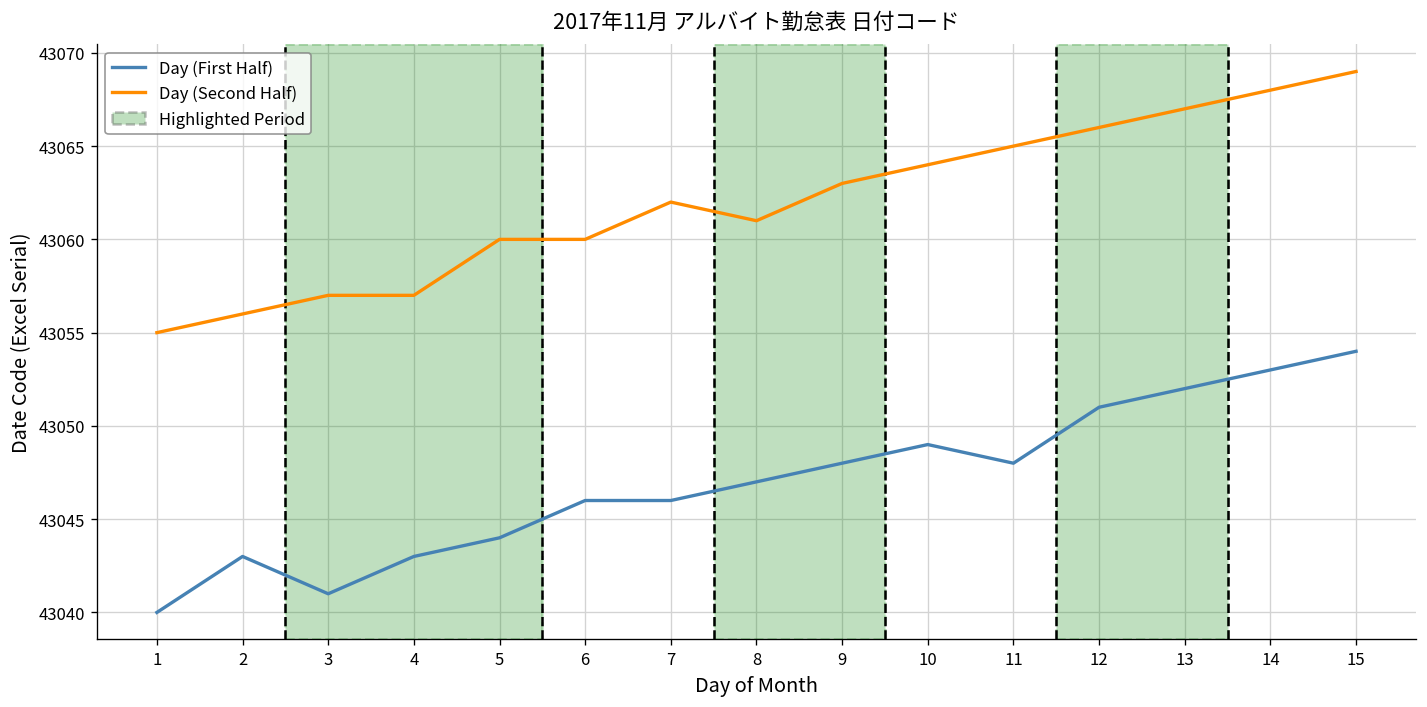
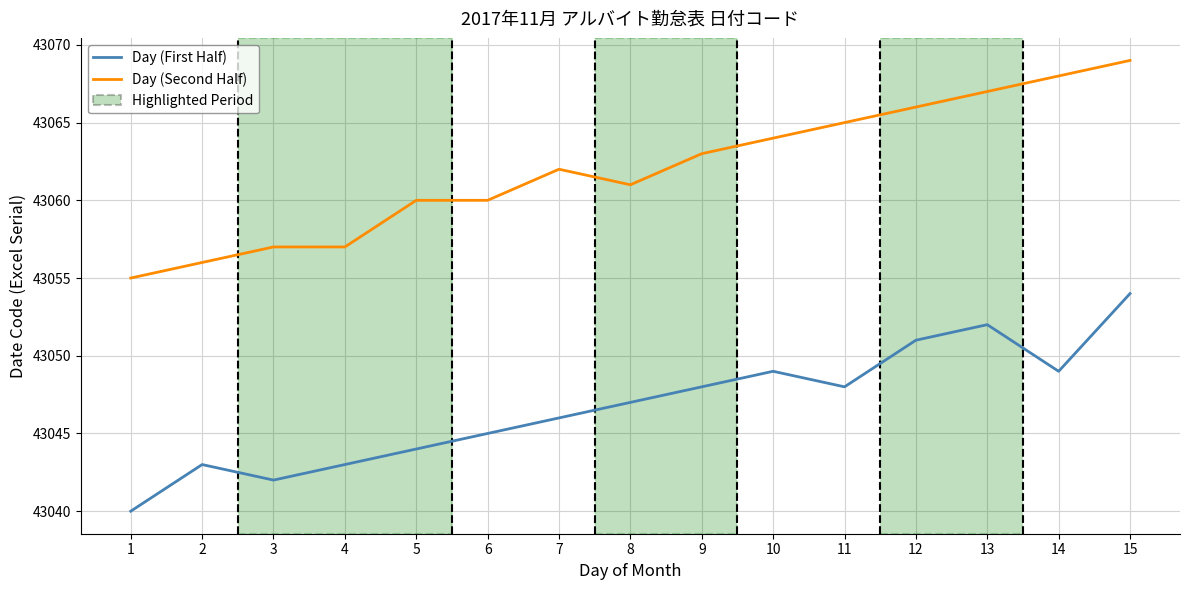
  {
    "Day (First Half)": {
      "1": 43040,
      "2": 43043,
-     "3": 43041,
+     "3": 43042,
      "4": 43043,
      "5": 43044,
-     "6": 43046,
+     "6": 43045,
      "7": 43046,
      "8": 43047,
      "9": 43048,
      "10": 43049,
      "11": 43048,
      "12": 43051,
      "13": 43052,
-     "14": 43053,
+     "14": 43049,
      "15": 43054
    },
    "Day (Second Half)": {
      "1": 43055,
      "2": 43056,
      "3": 43057,
      "4": 43057,
      "5": 43060,
      "6": 43060,
      "7": 43062,
      "8": 43061,
      "9": 43063,
      "10": 43064,
      "11": 43065,
      "12": 43066,
      "13": 43067,
      "14": 43068,
      "15": 43069
    }
  }
